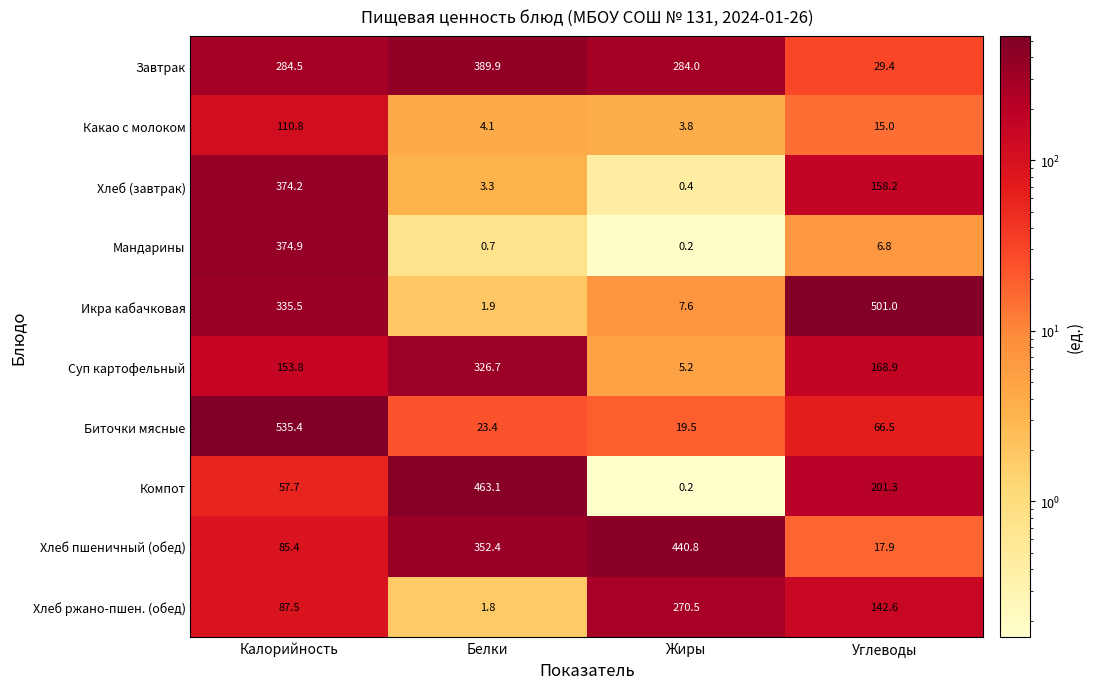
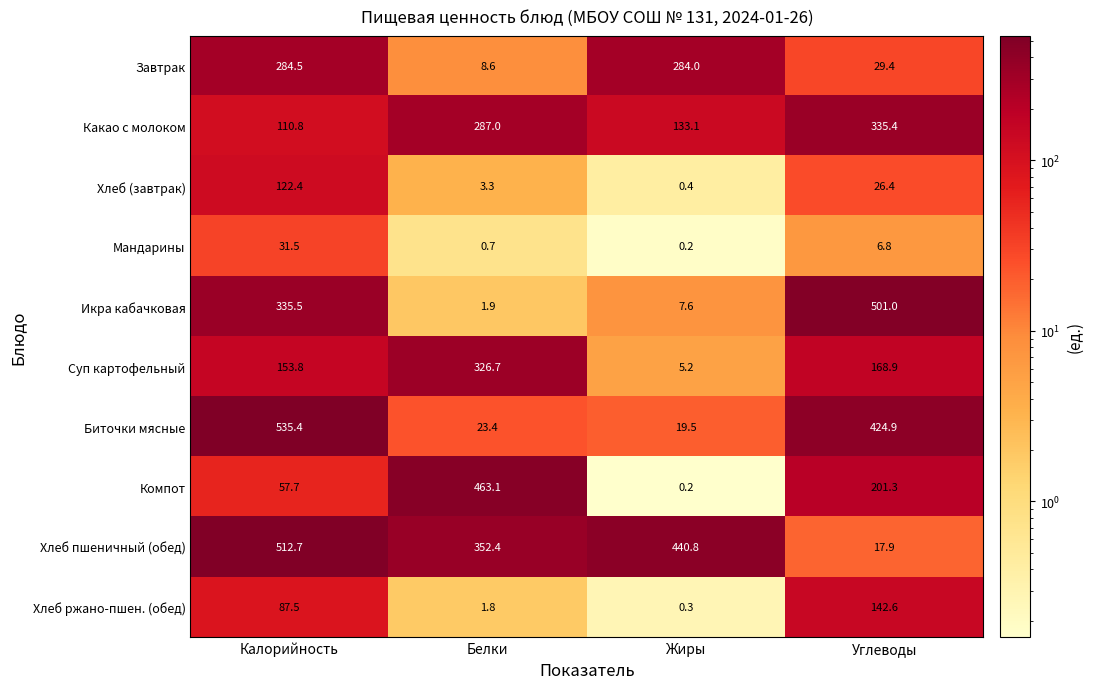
  {
    "Завтрак": {
      "Калорийность": 284.5,
-     "Белки": 389.9,
+     "Белки": 8.6,
      "Жиры": 284.0,
      "Углеводы": 29.4
    },
    "Какао с молоком": {
      "Калорийность": 110.8,
-     "Белки": 4.1,
-     "Жиры": 3.8,
-     "Углеводы": 15.0
+     "Белки": 287.0,
+     "Жиры": 133.1,
+     "Углеводы": 335.4
    },
    "Хлеб (завтрак)": {
-     "Калорийность": 374.2,
+     "Калорийность": 122.4,
      "Белки": 3.3,
      "Жиры": 0.4,
-     "Углеводы": 158.2
+     "Углеводы": 26.4
    },
    "Мандарины": {
-     "Калорийность": 374.9,
+     "Калорийность": 31.5,
      "Белки": 0.7,
      "Жиры": 0.2,
      "Углеводы": 6.8
    },
    "Икра кабачковая": {
      "Калорийность": 335.5,
      "Белки": 1.9,
      "Жиры": 7.6,
      "Углеводы": 501.0
    },
    "Суп картофельный": {
      "Калорийность": 153.8,
      "Белки": 326.7,
      "Жиры": 5.2,
      "Углеводы": 168.9
    },
    "Биточки мясные": {
      "Калорийность": 535.4,
      "Белки": 23.4,
      "Жиры": 19.5,
-     "Углеводы": 66.5
+     "Углеводы": 424.9
    },
    "Компот": {
      "Калорийность": 57.7,
      "Белки": 463.1,
      "Жиры": 0.2,
      "Углеводы": 201.3
    },
    "Хлеб пшеничный (обед)": {
-     "Калорийность": 85.4,
+     "Калорийность": 512.7,
      "Белки": 352.4,
      "Жиры": 440.8,
      "Углеводы": 17.9
    },
    "Хлеб ржано-пшен. (обед)": {
      "Калорийность": 87.5,
      "Белки": 1.8,
-     "Жиры": 270.5,
+     "Жиры": 0.3,
      "Углеводы": 142.6
    }
  }
